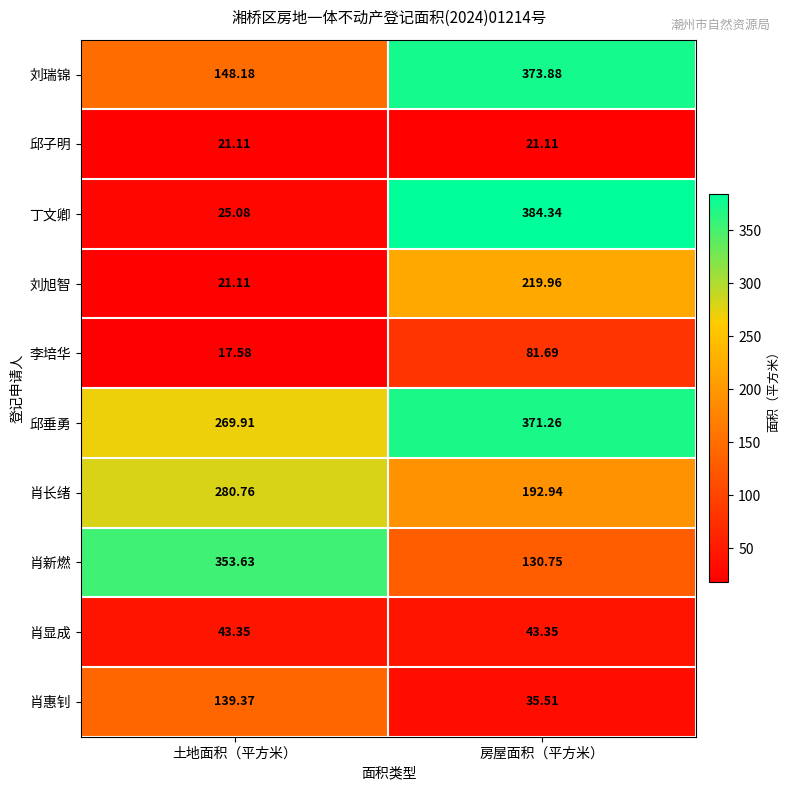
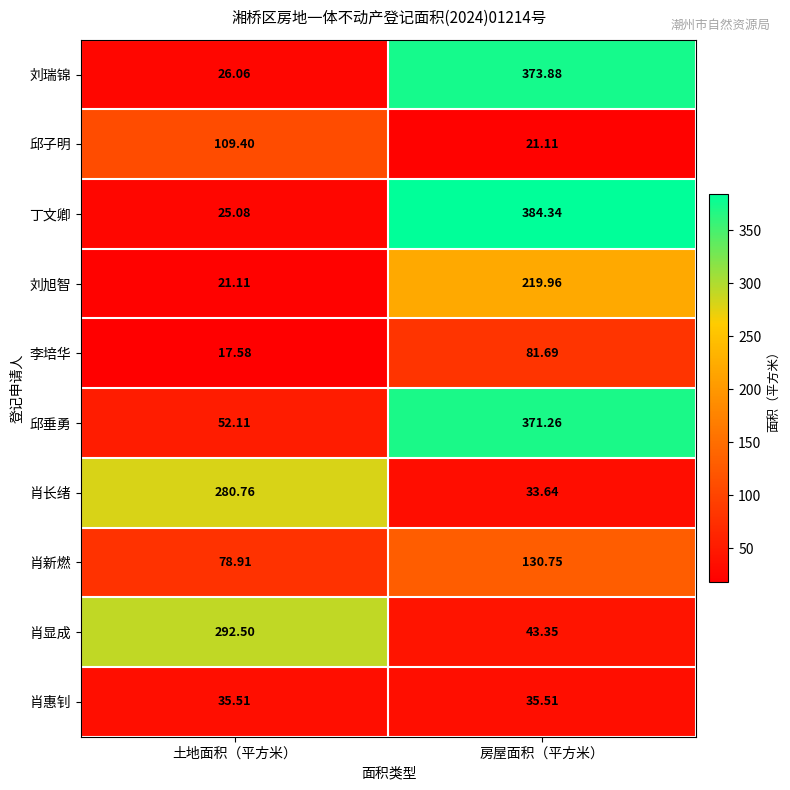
  {
    "刘瑞锦": {
-     "土地面积（平方米）": 148.18,
+     "土地面积（平方米）": 26.06,
      "房屋面积（平方米）": 373.88
    },
    "邱子明": {
-     "土地面积（平方米）": 21.11,
+     "土地面积（平方米）": 109.40,
      "房屋面积（平方米）": 21.11
    },
    "丁文卿": {
      "土地面积（平方米）": 25.08,
      "房屋面积（平方米）": 384.34
    },
    "刘旭智": {
      "土地面积（平方米）": 21.11,
      "房屋面积（平方米）": 219.96
    },
    "李培华": {
      "土地面积（平方米）": 17.58,
      "房屋面积（平方米）": 81.69
    },
    "邱垂勇": {
-     "土地面积（平方米）": 269.91,
+     "土地面积（平方米）": 52.11,
      "房屋面积（平方米）": 371.26
    },
    "肖长绪": {
      "土地面积（平方米）": 280.76,
-     "房屋面积（平方米）": 192.94
+     "房屋面积（平方米）": 33.64
    },
    "肖新燃": {
-     "土地面积（平方米）": 353.63,
+     "土地面积（平方米）": 78.91,
      "房屋面积（平方米）": 130.75
    },
    "肖显成": {
-     "土地面积（平方米）": 43.35,
+     "土地面积（平方米）": 292.50,
      "房屋面积（平方米）": 43.35
    },
    "肖惠钊": {
-     "土地面积（平方米）": 139.37,
+     "土地面积（平方米）": 35.51,
      "房屋面积（平方米）": 35.51
    }
  }
